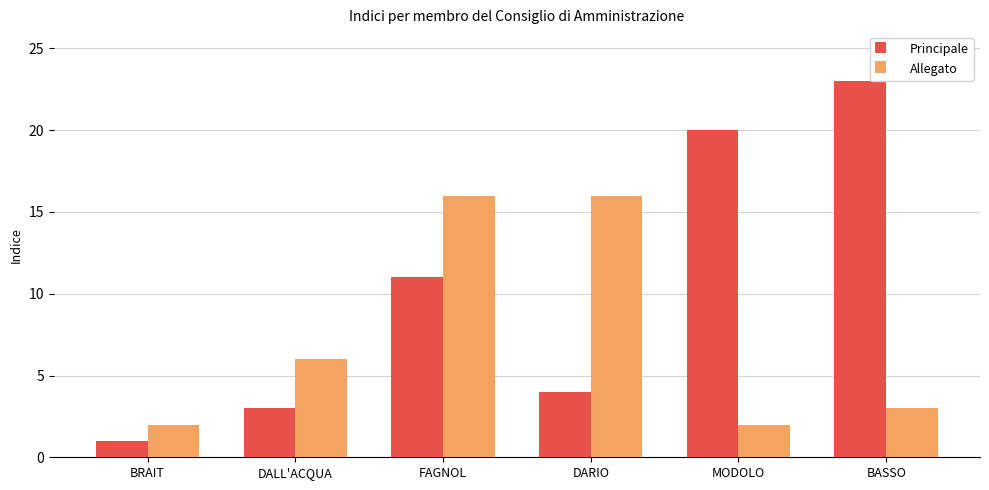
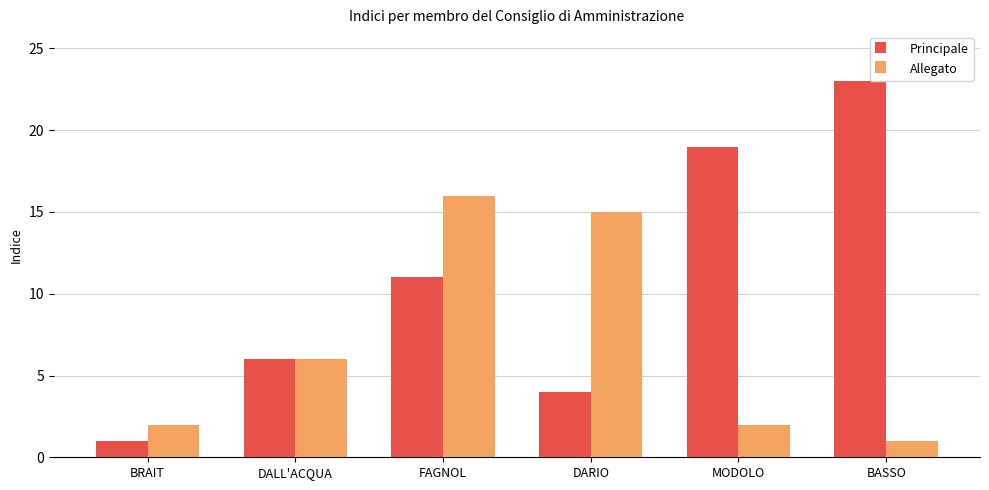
  {
    "Principale": {
      "BRAIT": 1,
-     "DALL'ACQUA": 3,
+     "DALL'ACQUA": 6,
      "FAGNOL": 11,
      "DARIO": 4,
-     "MODOLO": 20,
+     "MODOLO": 19,
      "BASSO": 23
    },
    "Allegato": {
      "BRAIT": 2,
      "DALL'ACQUA": 6,
      "FAGNOL": 16,
-     "DARIO": 16,
+     "DARIO": 15,
      "MODOLO": 2,
-     "BASSO": 3
+     "BASSO": 1
    }
  }
